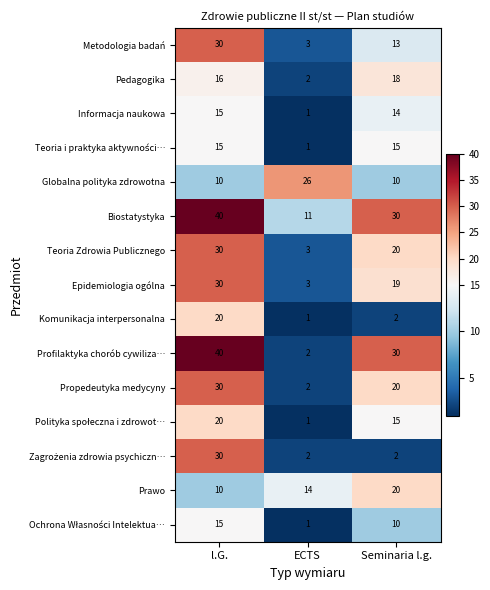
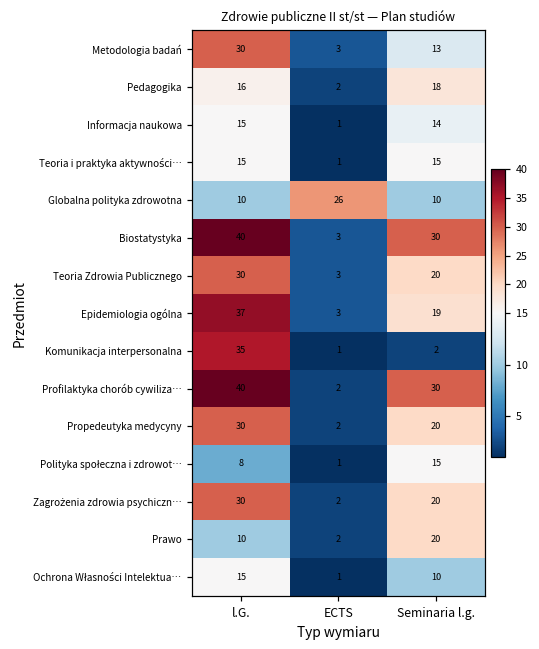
  {
    "Metodologia badań": {
      "l.G.": 30,
      "ECTS": 3,
      "Seminaria l.g.": 13
    },
    "Pedagogika": {
      "l.G.": 16,
      "ECTS": 2,
      "Seminaria l.g.": 18
    },
    "Informacja naukowa": {
      "l.G.": 15,
      "ECTS": 1,
      "Seminaria l.g.": 14
    },
    "Teoria i praktyka aktywności…": {
      "l.G.": 15,
      "ECTS": 1,
      "Seminaria l.g.": 15
    },
    "Globalna polityka zdrowotna": {
      "l.G.": 10,
      "ECTS": 26,
      "Seminaria l.g.": 10
    },
    "Biostatystyka": {
      "l.G.": 40,
-     "ECTS": 11,
+     "ECTS": 3,
      "Seminaria l.g.": 30
    },
    "Teoria Zdrowia Publicznego": {
      "l.G.": 30,
      "ECTS": 3,
      "Seminaria l.g.": 20
    },
    "Epidemiologia ogólna": {
-     "l.G.": 30,
+     "l.G.": 37,
      "ECTS": 3,
      "Seminaria l.g.": 19
    },
    "Komunikacja interpersonalna": {
-     "l.G.": 20,
+     "l.G.": 35,
      "ECTS": 1,
      "Seminaria l.g.": 2
    },
    "Profilaktyka chorób cywiliza…": {
      "l.G.": 40,
      "ECTS": 2,
      "Seminaria l.g.": 30
    },
    "Propedeutyka medycyny": {
      "l.G.": 30,
      "ECTS": 2,
      "Seminaria l.g.": 20
    },
    "Polityka społeczna i zdrowot…": {
-     "l.G.": 20,
+     "l.G.": 8,
      "ECTS": 1,
      "Seminaria l.g.": 15
    },
    "Zagrożenia zdrowia psychiczn…": {
      "l.G.": 30,
      "ECTS": 2,
-     "Seminaria l.g.": 2
+     "Seminaria l.g.": 20
    },
    "Prawo": {
      "l.G.": 10,
-     "ECTS": 14,
+     "ECTS": 2,
      "Seminaria l.g.": 20
    },
    "Ochrona Własności Intelektua…": {
      "l.G.": 15,
      "ECTS": 1,
      "Seminaria l.g.": 10
    }
  }
